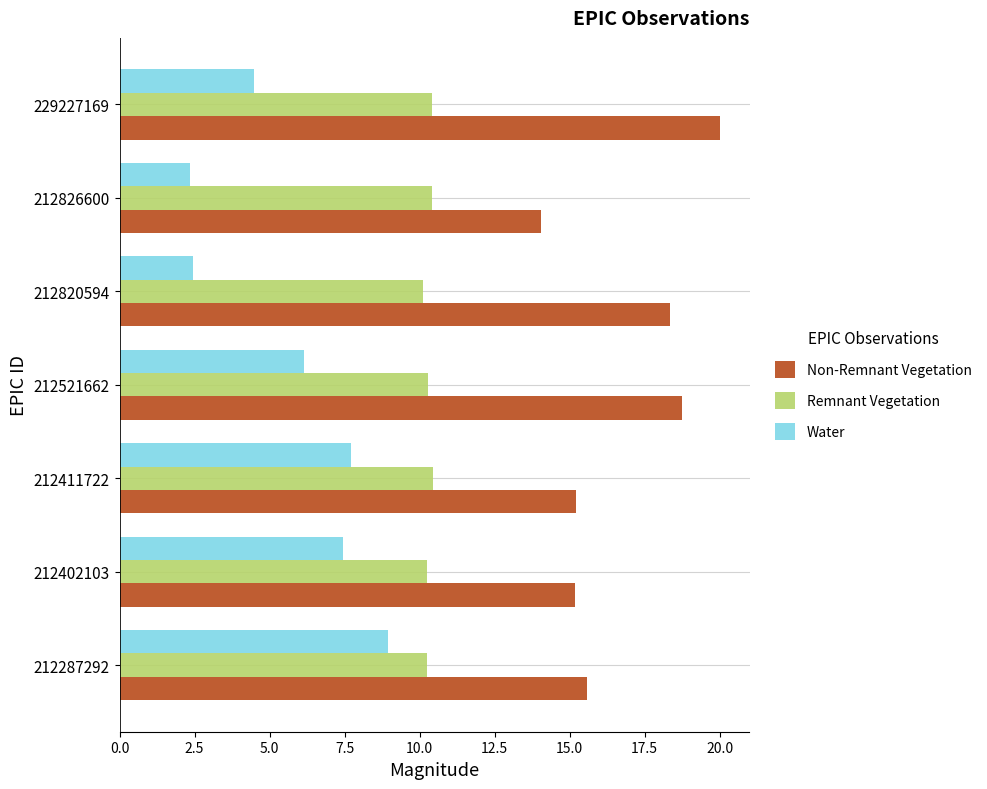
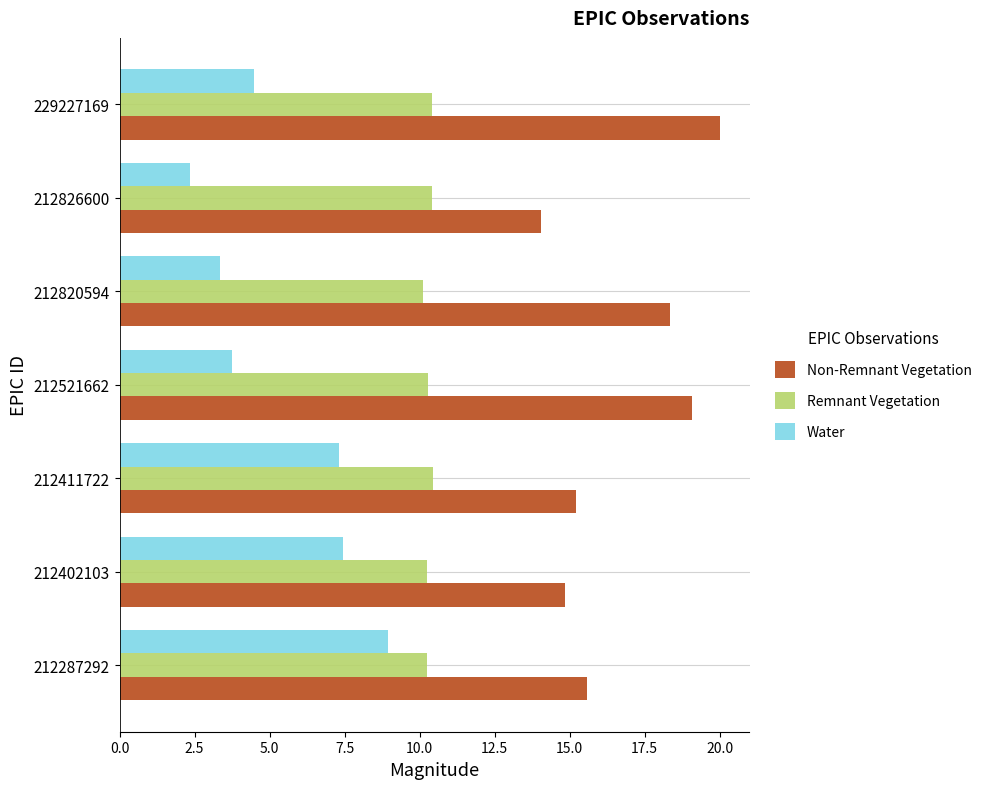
  {
    "Non-Remnant Vegetation": {
      "229227169": 20.0,
      "212826600": 14.0,
      "212820594": 18.4,
-     "212521662": 18.7,
+     "212521662": 19.1,
      "212411722": 15.2,
-     "212402103": 15.2,
+     "212402103": 14.8,
      "212287292": 15.6
    },
    "Remnant Vegetation": {
      "229227169": 10.4,
      "212826600": 10.4,
      "212820594": 10.1,
      "212521662": 10.3,
      "212411722": 10.5,
      "212402103": 10.3,
      "212287292": 10.2
    },
    "Water": {
      "229227169": 4.5,
      "212826600": 2.3,
-     "212820594": 2.4,
-     "212521662": 6.1,
-     "212411722": 7.7,
+     "212820594": 3.3,
+     "212521662": 3.7,
+     "212411722": 7.3,
      "212402103": 7.4,
      "212287292": 9.0
    }
  }
